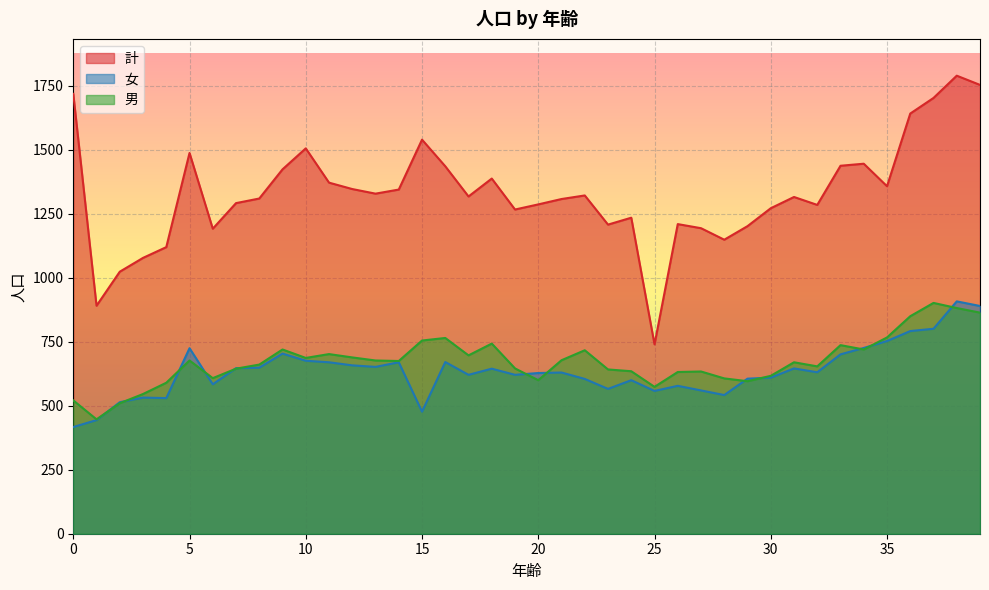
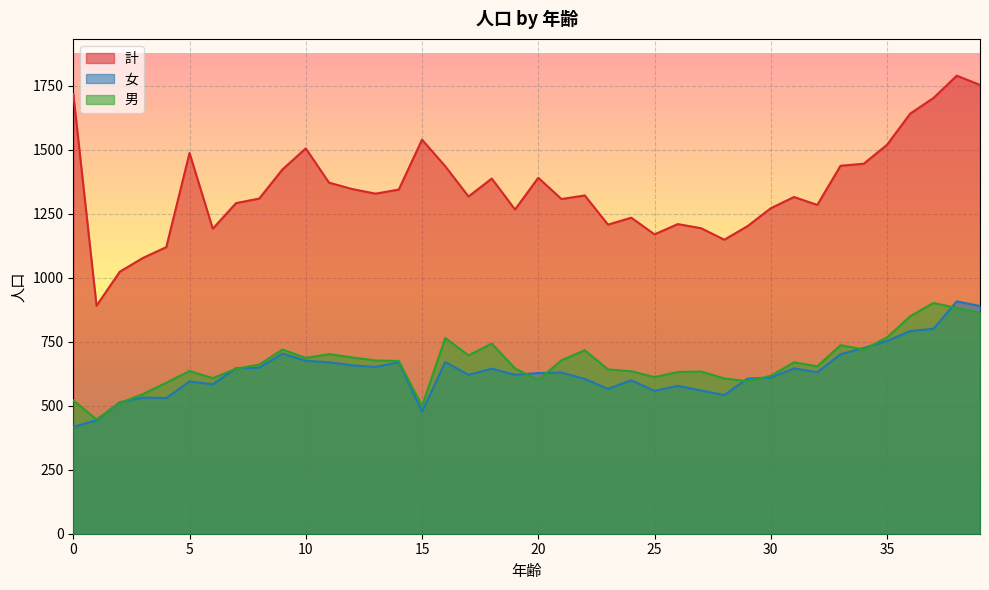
  {
    "計": {
      "0": 1720,
      "5": 1490,
      "10": 1510,
      "15": 1540,
-     "20": 1290,
-     "25": 740,
+     "20": 1390,
+     "25": 1170,
      "30": 1270,
-     "35": 1360
+     "35": 1520
    },
    "女": {
      "0": 420,
-     "5": 730,
+     "5": 600,
      "10": 680,
      "15": 480,
      "20": 630,
      "25": 560,
      "35": 750
    },
    "男": {
      "0": 520,
-     "5": 680,
+     "5": 640,
      "10": 690,
-     "15": 760,
+     "15": 500,
      "20": 600,
-     "25": 570,
+     "25": 610,
      "35": 770
    }
  }
